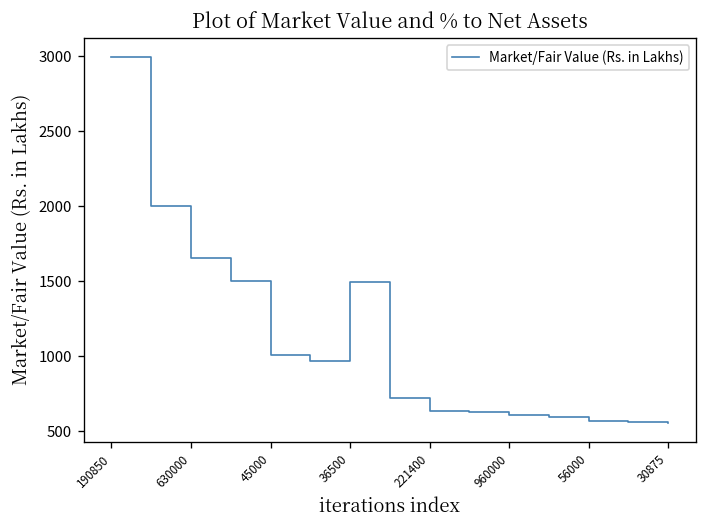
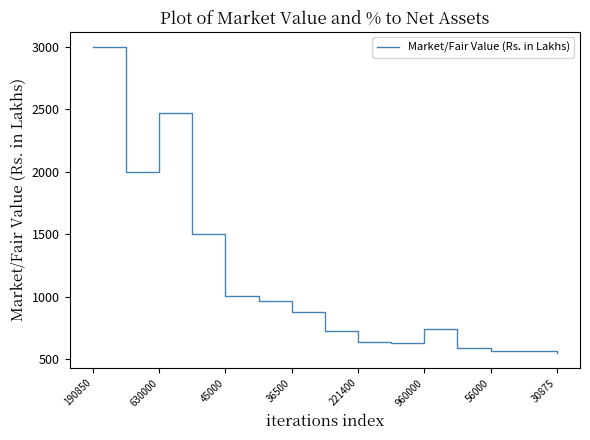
  {
    "190850": 3000,
-   "630000": 1650,
+   "630000": 2470,
    "45000": 1010,
-   "36500": 1500,
+   "36500": 880,
    "221400": 630,
-   "960000": 600,
+   "960000": 740,
    "56000": 560,
    "30875": 550
  }
